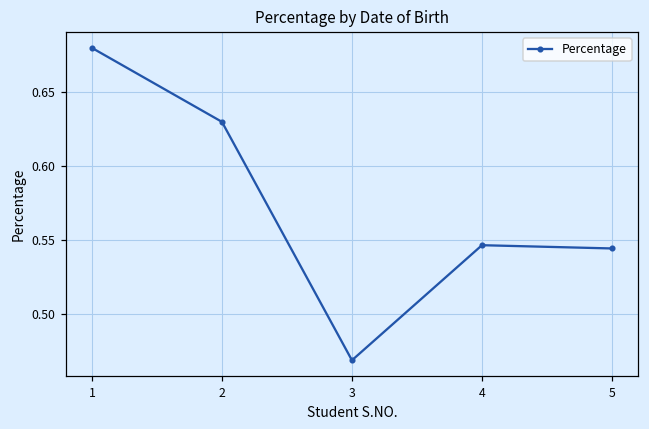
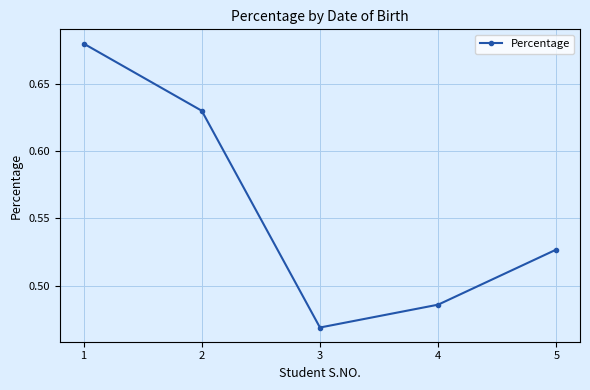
  {
    "1": 0.680,
    "2": 0.630,
    "3": 0.469,
-   "4": 0.547,
-   "5": 0.544
+   "4": 0.486,
+   "5": 0.527
  }
